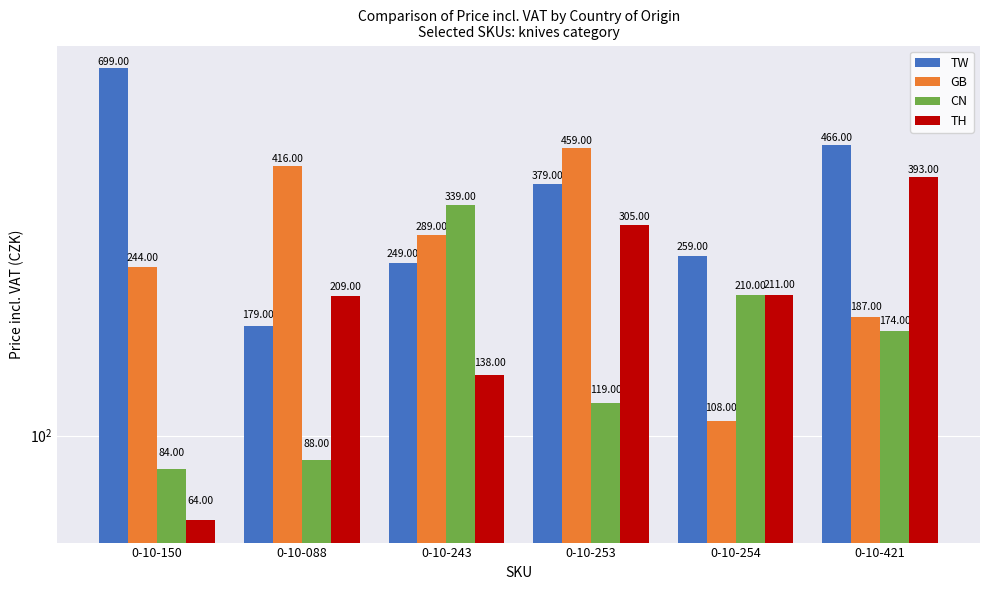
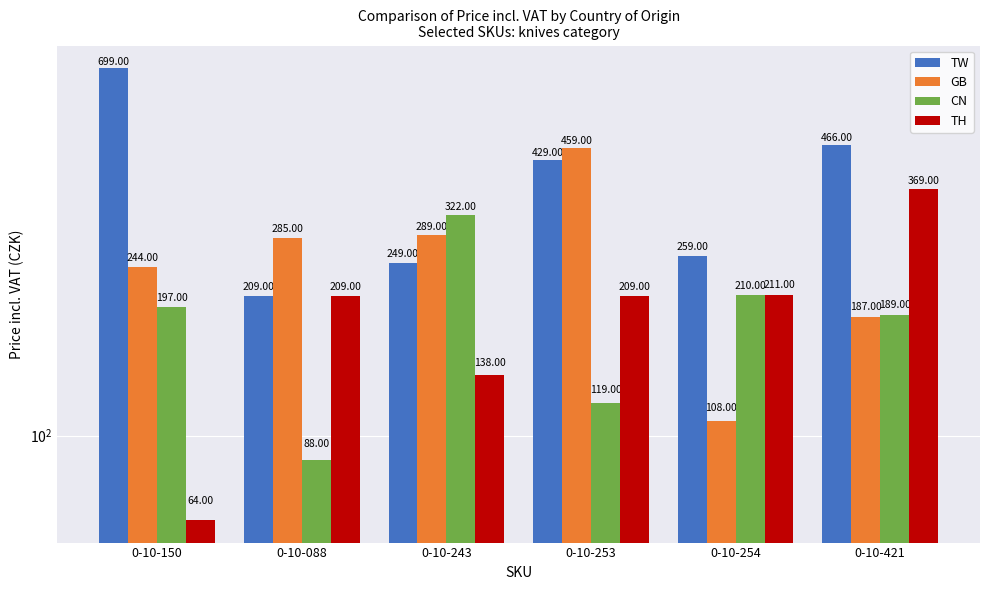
  {
    "TW": {
      "0-10-150": 699.00,
-     "0-10-088": 179.00,
+     "0-10-088": 209.00,
      "0-10-243": 249.00,
-     "0-10-253": 379.00,
+     "0-10-253": 429.00,
      "0-10-254": 259.00,
      "0-10-421": 466.00
    },
    "GB": {
      "0-10-150": 244.00,
-     "0-10-088": 416.00,
+     "0-10-088": 285.00,
      "0-10-243": 289.00,
      "0-10-253": 459.00,
      "0-10-254": 108.00,
      "0-10-421": 187.00
    },
    "CN": {
-     "0-10-150": 84.00,
+     "0-10-150": 197.00,
      "0-10-088": 88.00,
-     "0-10-243": 339.00,
+     "0-10-243": 322.00,
      "0-10-253": 119.00,
      "0-10-254": 210.00,
-     "0-10-421": 174.00
+     "0-10-421": 189.00
    },
    "TH": {
      "0-10-150": 64.00,
      "0-10-088": 209.00,
      "0-10-243": 138.00,
-     "0-10-253": 305.00,
+     "0-10-253": 209.00,
      "0-10-254": 211.00,
-     "0-10-421": 393.00
+     "0-10-421": 369.00
    }
  }
